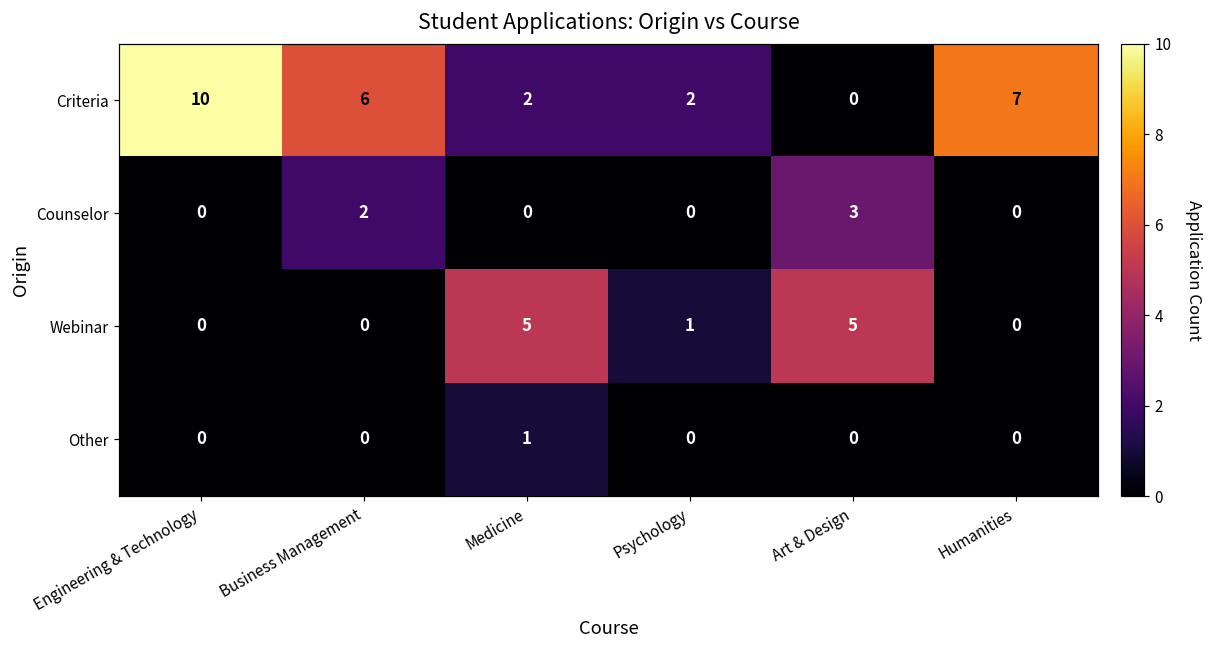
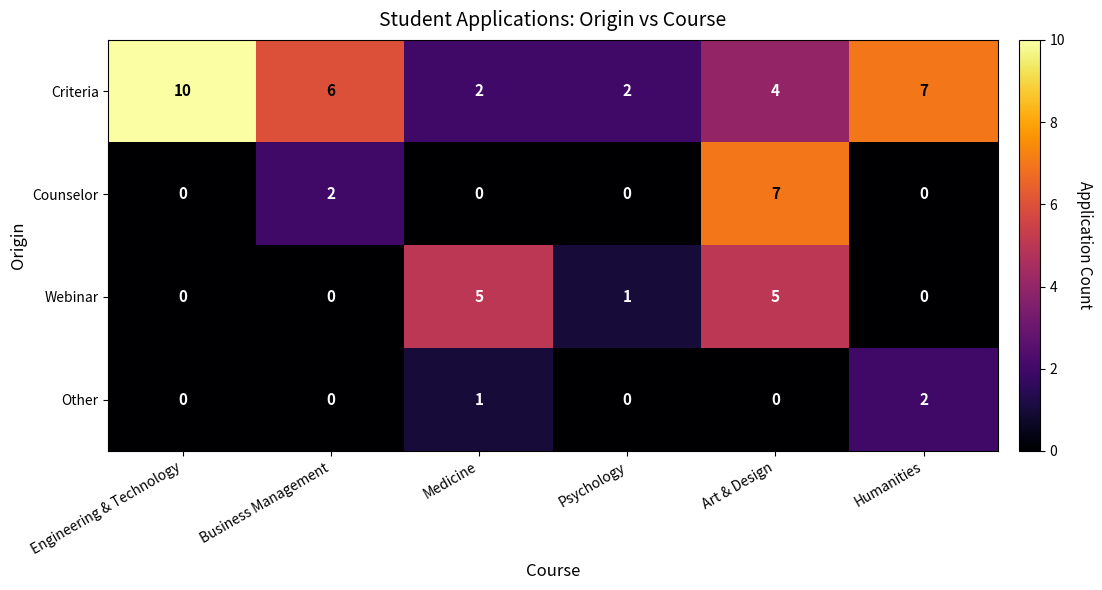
  {
    "Criteria": {
      "Engineering & Technology": 10,
      "Business Management": 6,
      "Medicine": 2,
      "Psychology": 2,
-     "Art & Design": 0,
+     "Art & Design": 4,
      "Humanities": 7
    },
    "Counselor": {
      "Engineering & Technology": 0,
      "Business Management": 2,
      "Medicine": 0,
      "Psychology": 0,
-     "Art & Design": 3,
+     "Art & Design": 7,
      "Humanities": 0
    },
    "Webinar": {
      "Engineering & Technology": 0,
      "Business Management": 0,
      "Medicine": 5,
      "Psychology": 1,
      "Art & Design": 5,
      "Humanities": 0
    },
    "Other": {
      "Engineering & Technology": 0,
      "Business Management": 0,
      "Medicine": 1,
      "Psychology": 0,
      "Art & Design": 0,
-     "Humanities": 0
+     "Humanities": 2
    }
  }
